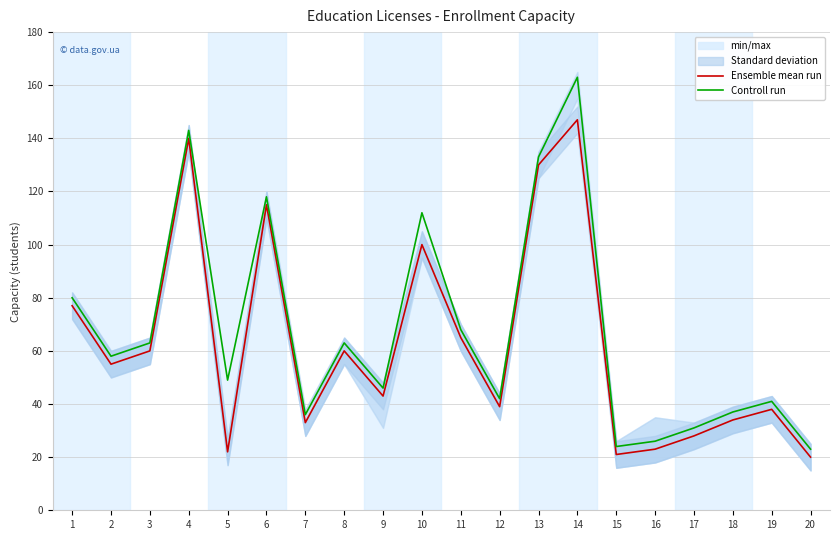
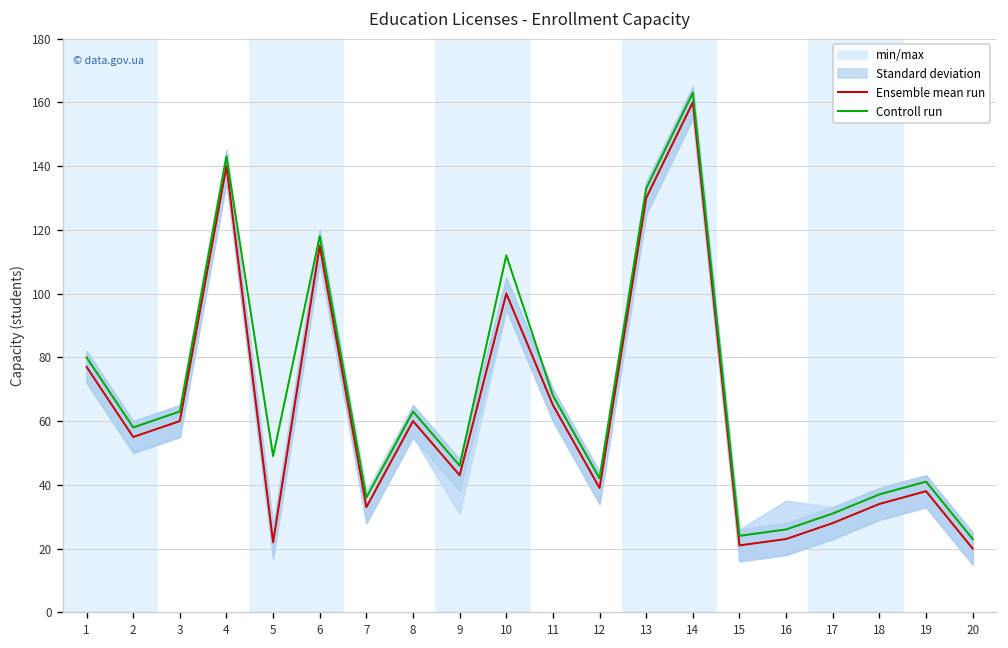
  {
    "Ensemble mean run": {
      "1": 77,
      "2": 55,
      "3": 60,
      "4": 140,
      "5": 22,
      "6": 115,
      "8": 60,
      "9": 43,
      "10": 100,
      "11": 65,
      "12": 39,
      "13": 130,
-     "14": 147,
+     "14": 160,
      "15": 21,
      "16": 23,
      "17": 28,
      "18": 34,
      "19": 38,
      "20": 20
    },
    "Controll run": {
      "1": 80,
      "2": 58,
      "3": 63,
      "4": 143,
      "5": 49,
      "6": 118,
      "7": 36,
      "8": 63,
      "9": 46,
      "10": 112,
      "11": 68,
      "12": 42,
      "13": 133,
      "14": 163,
      "15": 24,
      "16": 26,
      "17": 31,
      "18": 37,
      "19": 41,
      "20": 23
    }
  }
